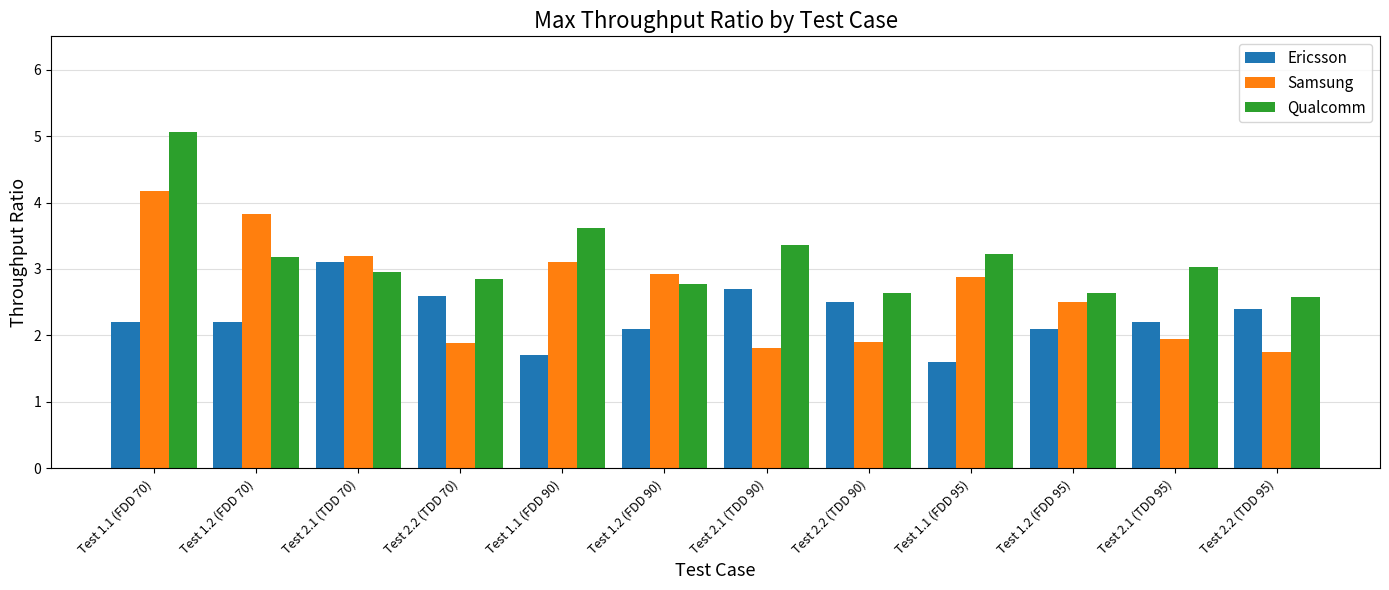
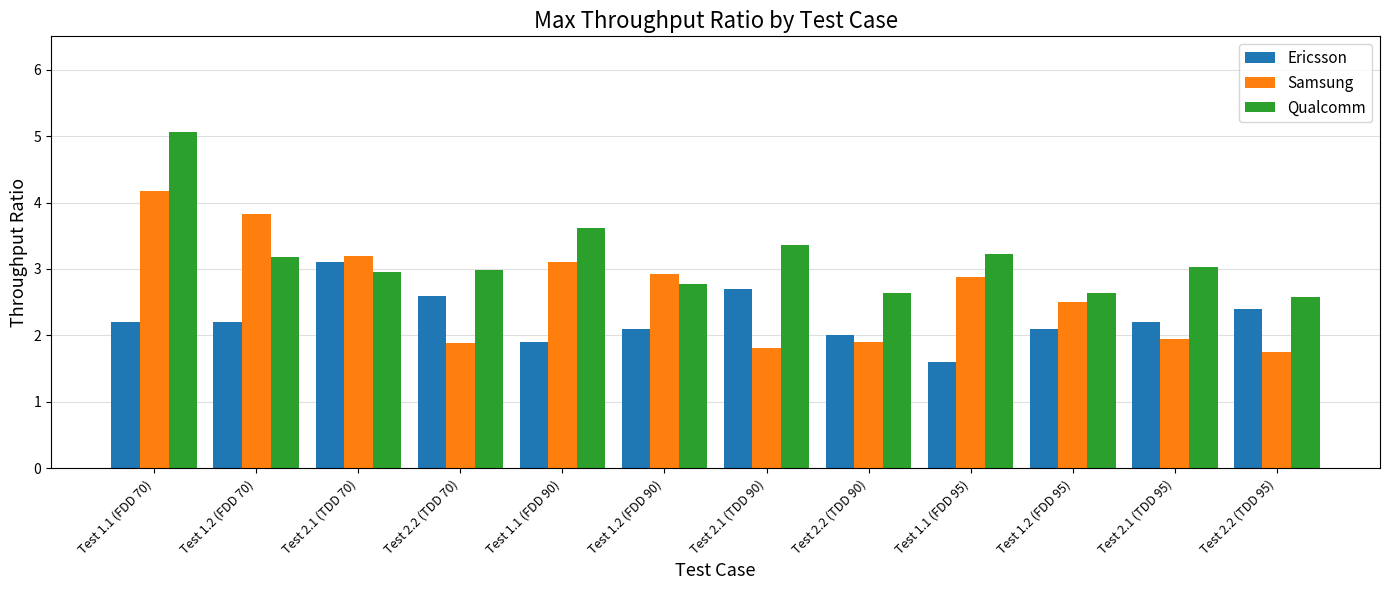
  {
    "Ericsson": {
      "Test 1.1 (FDD 70)": 2.2,
      "Test 1.2 (FDD 70)": 2.2,
      "Test 2.1 (TDD 70)": 3.1,
      "Test 2.2 (TDD 70)": 2.6,
-     "Test 1.1 (FDD 90)": 1.7,
+     "Test 1.1 (FDD 90)": 1.9,
      "Test 1.2 (FDD 90)": 2.1,
      "Test 2.1 (TDD 90)": 2.7,
-     "Test 2.2 (TDD 90)": 2.5,
+     "Test 2.2 (TDD 90)": 2.0,
      "Test 1.1 (FDD 95)": 1.6,
      "Test 1.2 (FDD 95)": 2.1,
      "Test 2.1 (TDD 95)": 2.2,
      "Test 2.2 (TDD 95)": 2.4
    },
    "Samsung": {
      "Test 1.1 (FDD 70)": 4.2,
      "Test 1.2 (FDD 70)": 3.8,
      "Test 2.1 (TDD 70)": 3.2,
      "Test 2.2 (TDD 70)": 1.9,
      "Test 1.1 (FDD 90)": 3.1,
      "Test 1.2 (FDD 90)": 2.9,
      "Test 2.1 (TDD 90)": 1.8,
      "Test 2.2 (TDD 90)": 1.9,
      "Test 1.1 (FDD 95)": 2.9,
      "Test 1.2 (FDD 95)": 2.5,
      "Test 2.1 (TDD 95)": 2.0,
      "Test 2.2 (TDD 95)": 1.8
    },
    "Qualcomm": {
      "Test 1.1 (FDD 70)": 5.1,
      "Test 1.2 (FDD 70)": 3.2,
      "Test 2.1 (TDD 70)": 3.0,
-     "Test 2.2 (TDD 70)": 2.8,
+     "Test 2.2 (TDD 70)": 3.0,
      "Test 1.1 (FDD 90)": 3.6,
      "Test 1.2 (FDD 90)": 2.8,
      "Test 2.1 (TDD 90)": 3.4,
      "Test 2.2 (TDD 90)": 2.6,
      "Test 1.1 (FDD 95)": 3.2,
      "Test 1.2 (FDD 95)": 2.6,
      "Test 2.1 (TDD 95)": 3.0,
      "Test 2.2 (TDD 95)": 2.6
    }
  }
